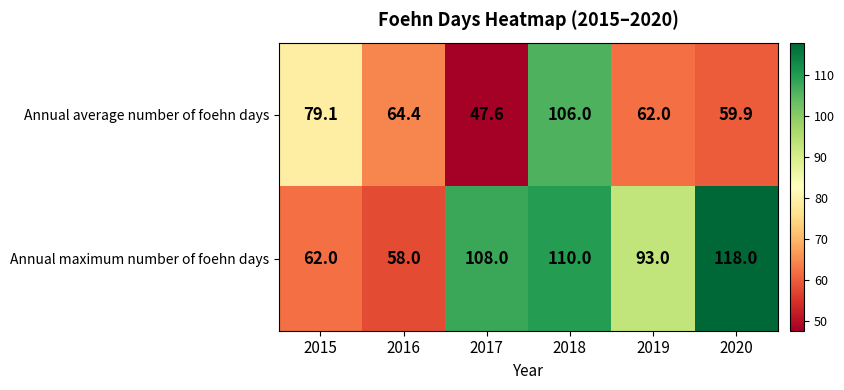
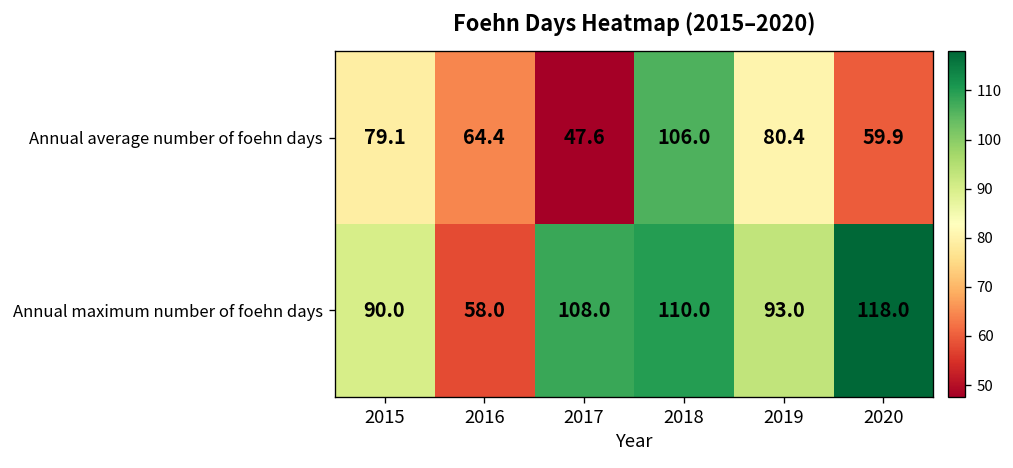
  {
    "Annual average number of foehn days": {
      "2015": 79.1,
      "2016": 64.4,
      "2017": 47.6,
      "2018": 106.0,
-     "2019": 62.0,
+     "2019": 80.4,
      "2020": 59.9
    },
    "Annual maximum number of foehn days": {
-     "2015": 62.0,
+     "2015": 90.0,
      "2016": 58.0,
      "2017": 108.0,
      "2018": 110.0,
      "2019": 93.0,
      "2020": 118.0
    }
  }
